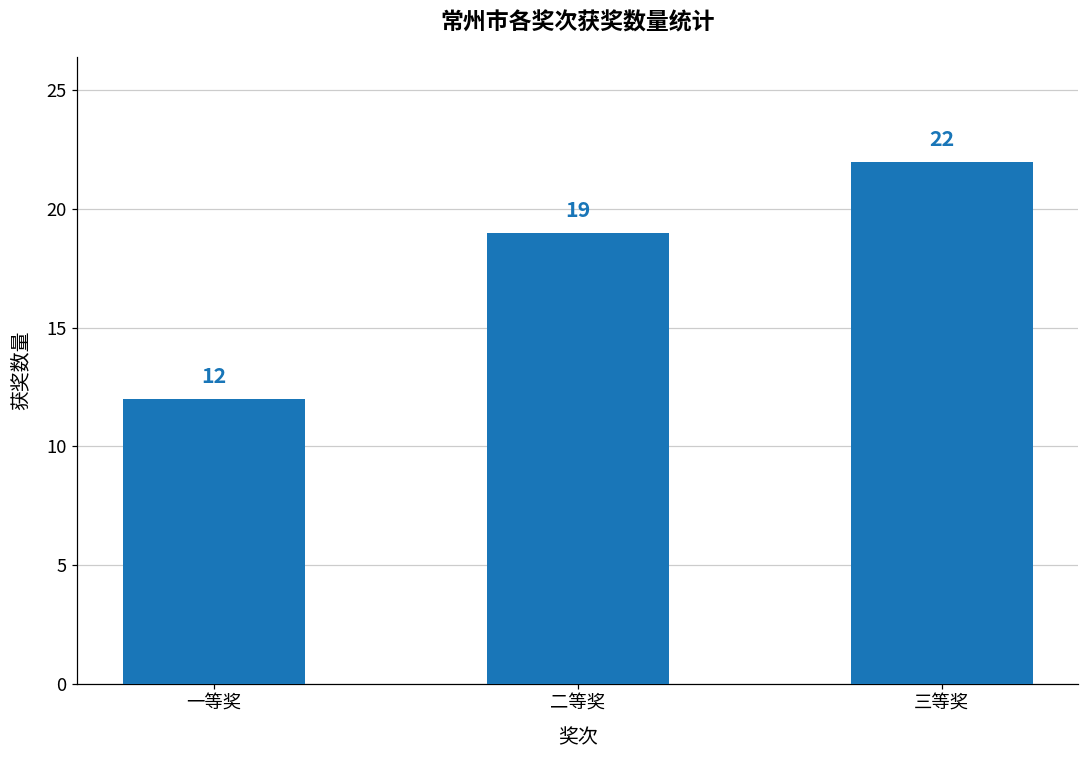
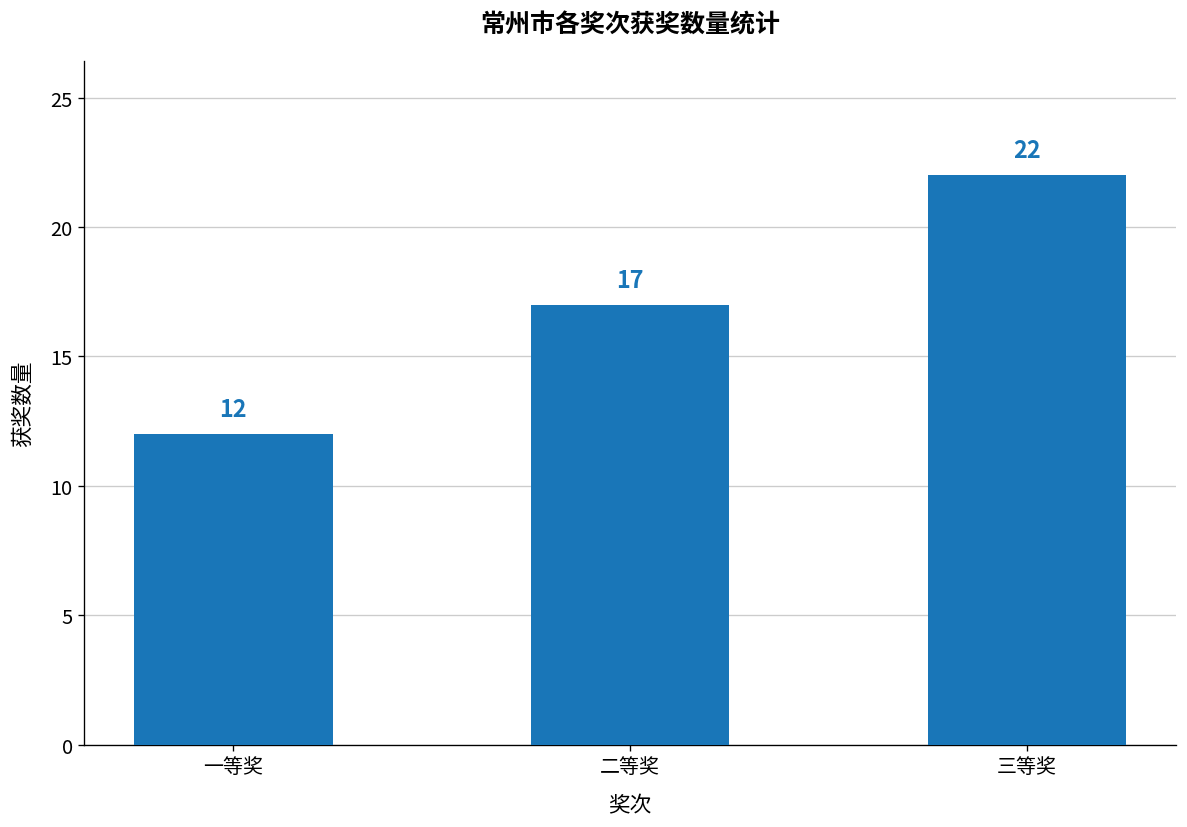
  {
    "一等奖": 12,
-   "二等奖": 19,
+   "二等奖": 17,
    "三等奖": 22
  }
